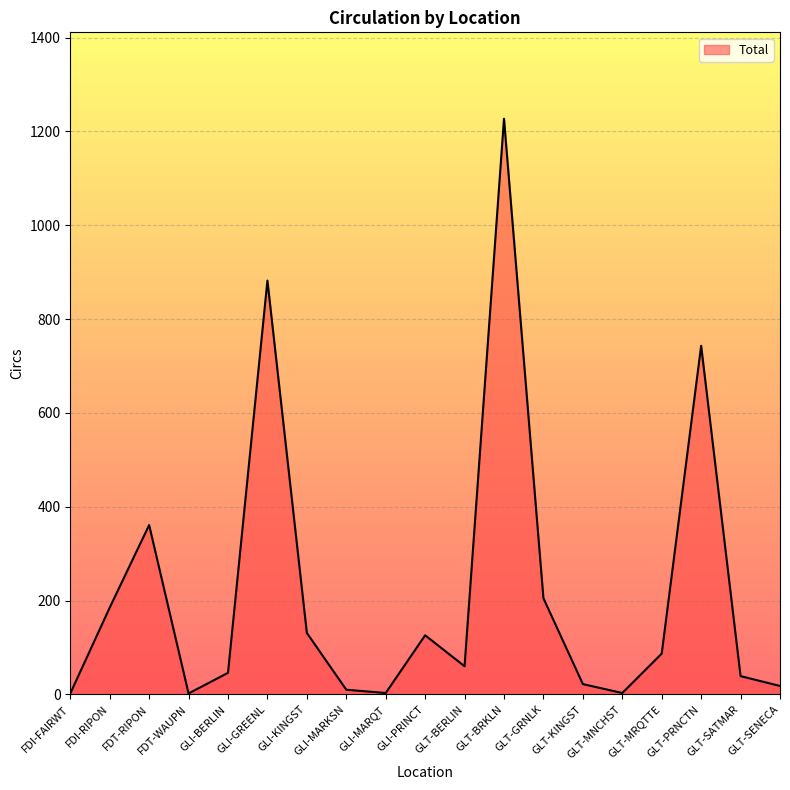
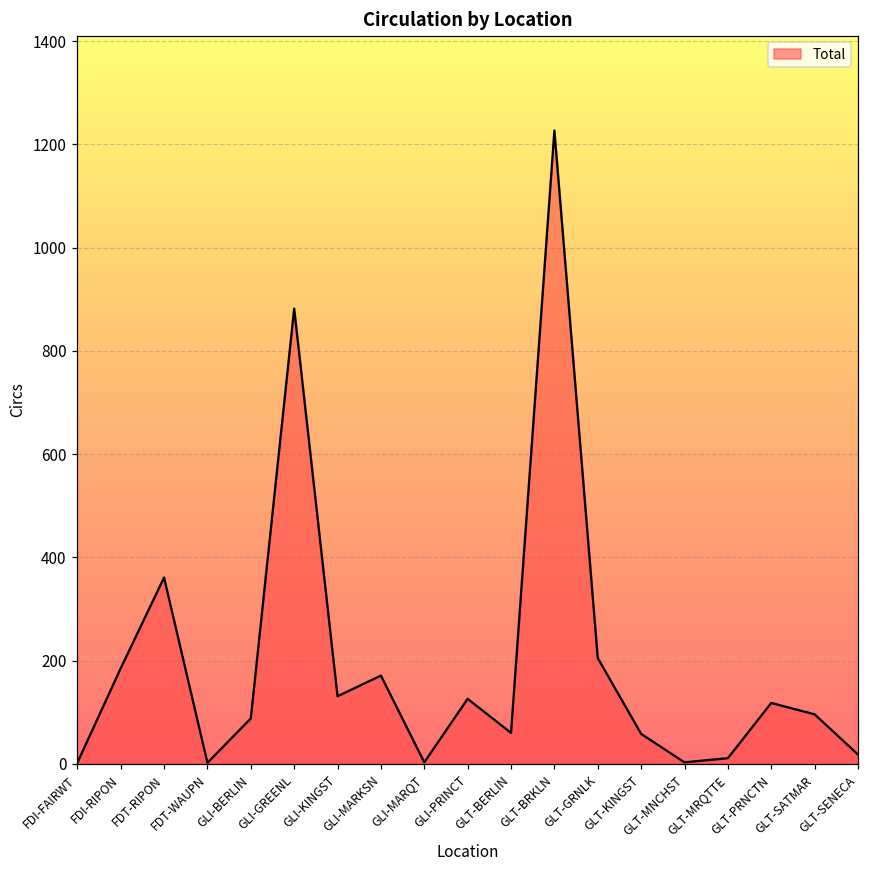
  {
    "FDI-FAIRWT": 0,
    "FDI-RIPON": 190,
    "FDT-RIPON": 360,
    "FDT-WAUPN": 0,
-   "GLI-BERLIN": 50,
+   "GLI-BERLIN": 90,
    "GLI-GREENL": 880,
    "GLI-KINGST": 130,
-   "GLI-MARKSN": 10,
+   "GLI-MARKSN": 170,
    "GLI-MARQT": 0,
    "GLI-PRINCT": 130,
    "GLT-BERLIN": 60,
    "GLT-BRKLN": 1230,
    "GLT-GRNLK": 210,
-   "GLT-KINGST": 20,
+   "GLT-KINGST": 60,
    "GLT-MNCHST": 0,
-   "GLT-MRQTTE": 90,
-   "GLT-PRNCTN": 740,
-   "GLT-SATMAR": 40,
+   "GLT-MRQTTE": 10,
+   "GLT-PRNCTN": 120,
+   "GLT-SATMAR": 100,
    "GLT-SENECA": 20
  }
